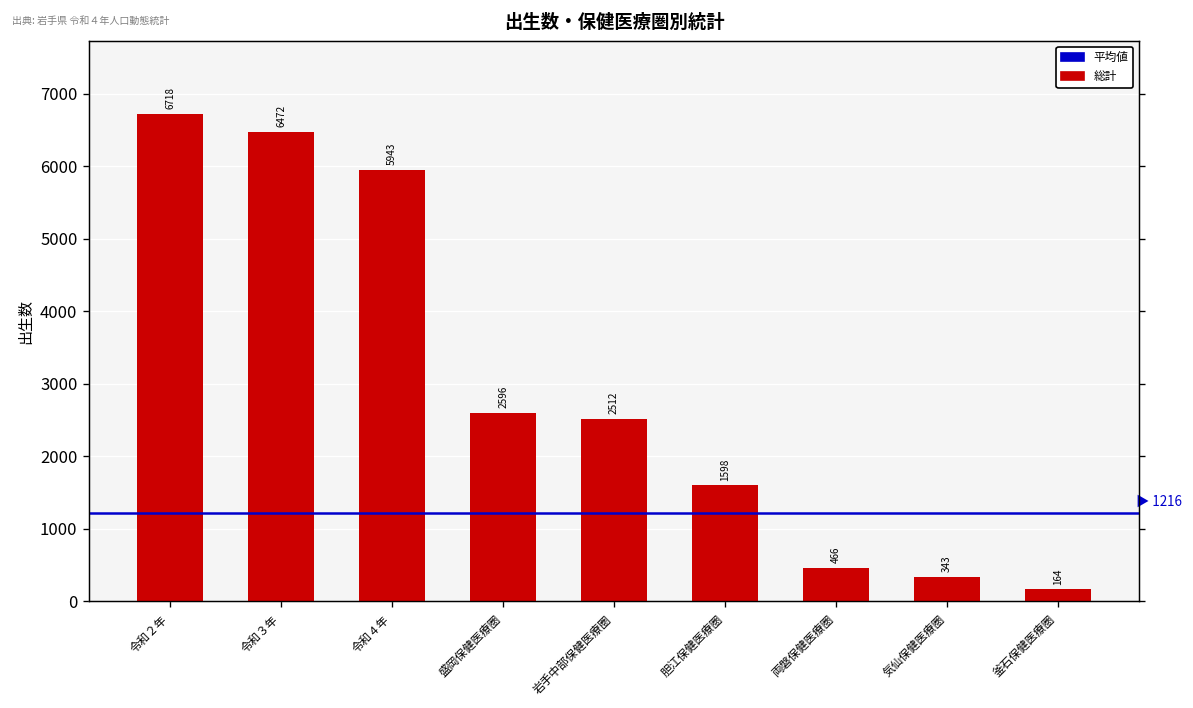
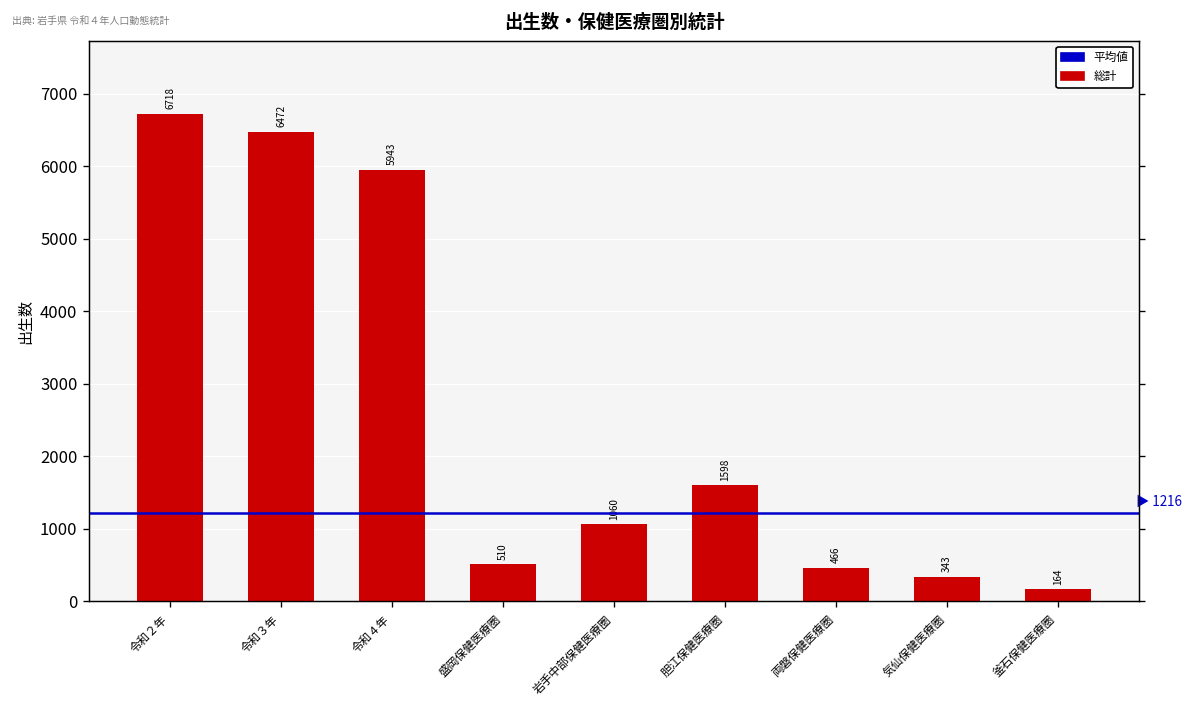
  {
    "令和２年": 6718,
    "令和３年": 6472,
    "令和４年": 5943,
-   "盛岡保健医療圏": 2596,
-   "岩手中部保健医療圏": 2512,
+   "盛岡保健医療圏": 510,
+   "岩手中部保健医療圏": 1060,
    "胆江保健医療圏": 1598,
    "両磐保健医療圏": 466,
    "気仙保健医療圏": 343,
    "釜石保健医療圏": 164
  }
